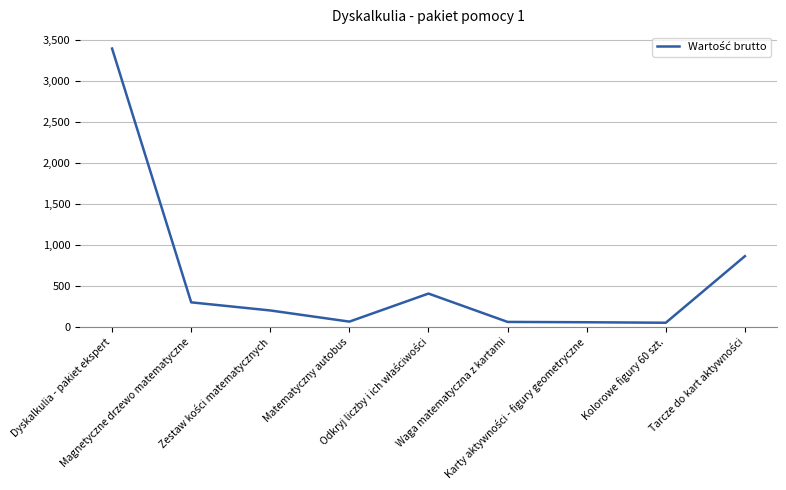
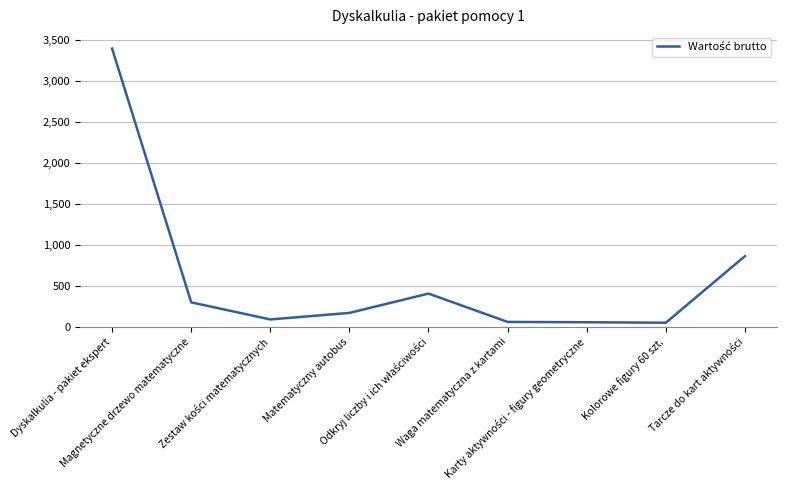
  {
    "Dyskalkulia - pakiet ekspert": "3,400",
    "Magnetyczne drzewo matematyczne": "300",
-   "Zestaw kości matematycznych": "200",
-   "Matematyczny autobus": "100",
+   "Zestaw kości matematycznych": "100",
+   "Matematyczny autobus": "200",
    "Odkryj liczby i ich właściwości": "400",
    "Waga matematyczna z kartami": "100",
    "Karty aktywności - figury geometryczne": "100",
    "Kolorowe figury 60 szt.": "0",
    "Tarcze do kart aktywności": "900"
  }
